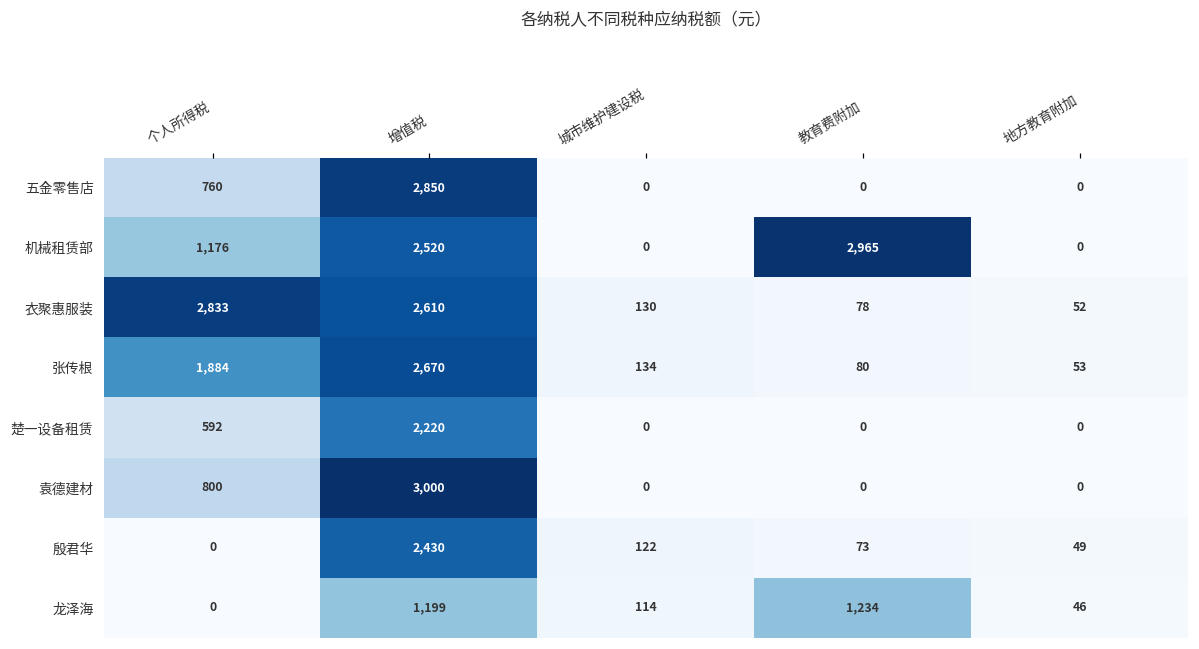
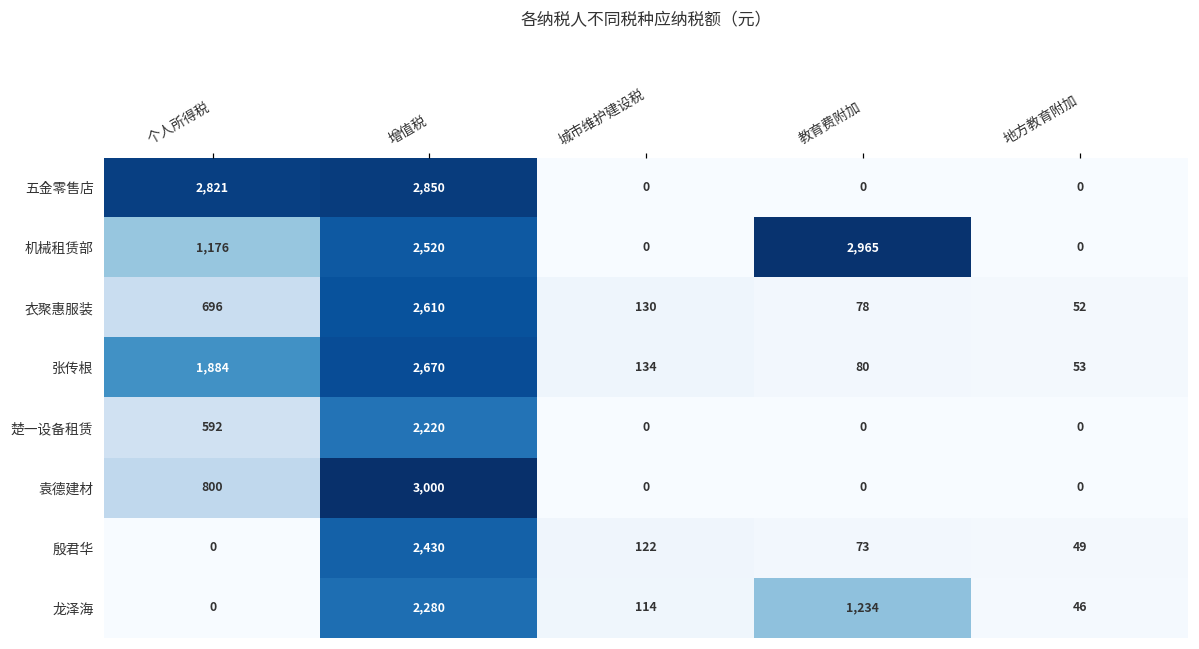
  {
    "五金零售店": {
-     "个人所得税": "760",
+     "个人所得税": "2,821",
      "增值税": "2,850",
      "城市维护建设税": "0",
      "教育费附加": "0",
      "地方教育附加": "0"
    },
    "机械租赁部": {
      "个人所得税": "1,176",
      "增值税": "2,520",
      "城市维护建设税": "0",
      "教育费附加": "2,965",
      "地方教育附加": "0"
    },
    "衣聚惠服装": {
-     "个人所得税": "2,833",
+     "个人所得税": "696",
      "增值税": "2,610",
      "城市维护建设税": "130",
      "教育费附加": "78",
      "地方教育附加": "52"
    },
    "张传根": {
      "个人所得税": "1,884",
      "增值税": "2,670",
      "城市维护建设税": "134",
      "教育费附加": "80",
      "地方教育附加": "53"
    },
    "楚一设备租赁": {
      "个人所得税": "592",
      "增值税": "2,220",
      "城市维护建设税": "0",
      "教育费附加": "0",
      "地方教育附加": "0"
    },
    "袁德建材": {
      "个人所得税": "800",
      "增值税": "3,000",
      "城市维护建设税": "0",
      "教育费附加": "0",
      "地方教育附加": "0"
    },
    "殷君华": {
      "个人所得税": "0",
      "增值税": "2,430",
      "城市维护建设税": "122",
      "教育费附加": "73",
      "地方教育附加": "49"
    },
    "龙泽海": {
      "个人所得税": "0",
-     "增值税": "1,199",
+     "增值税": "2,280",
      "城市维护建设税": "114",
      "教育费附加": "1,234",
      "地方教育附加": "46"
    }
  }
